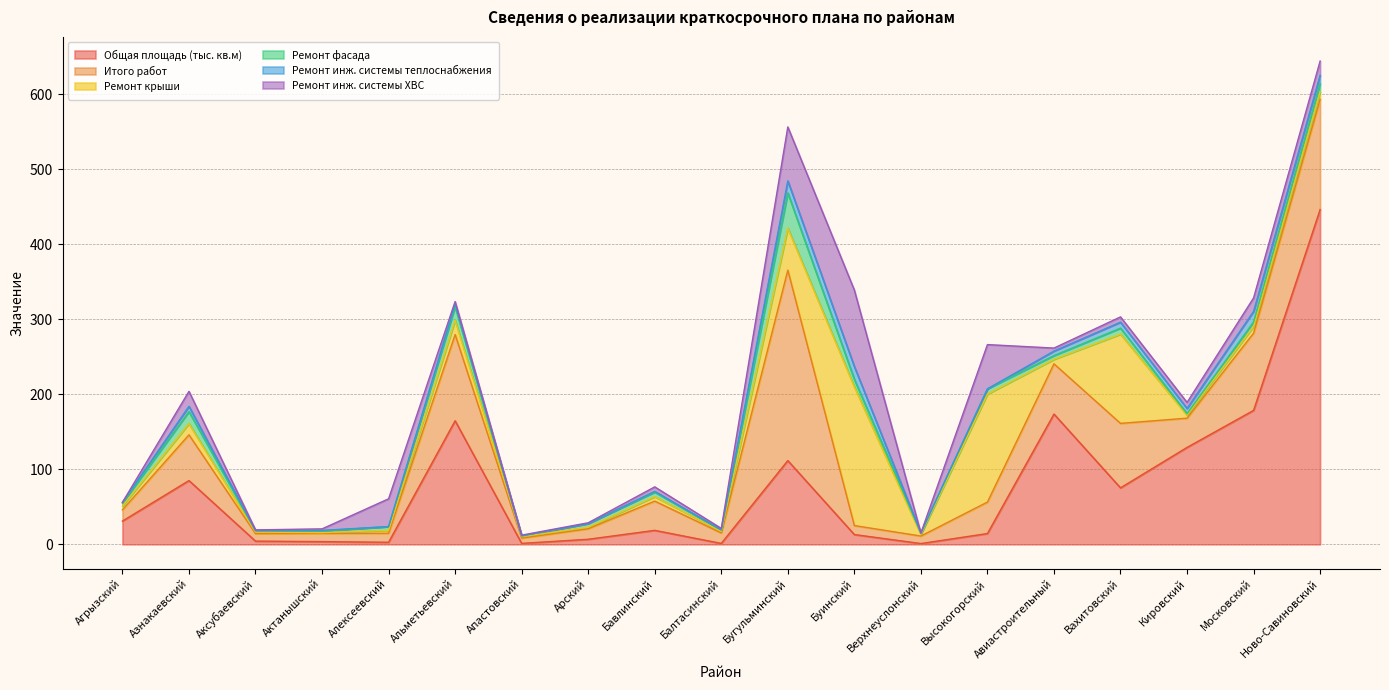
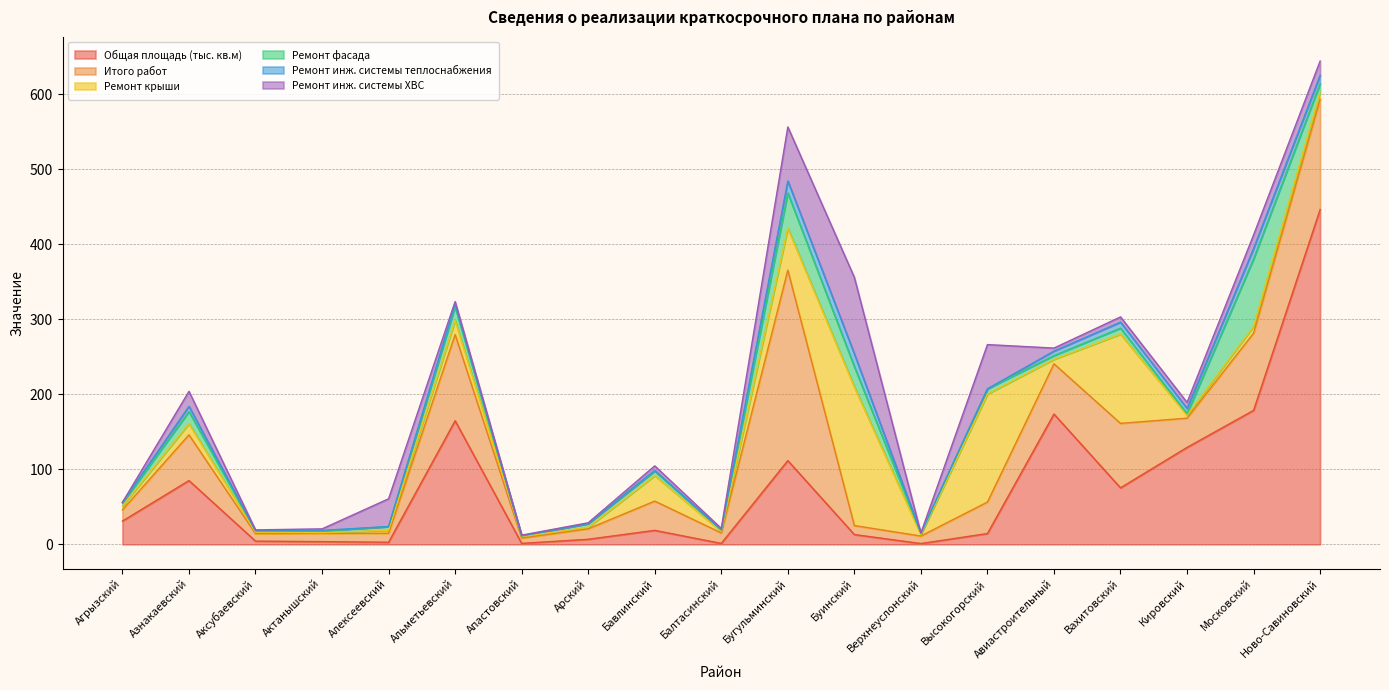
  {
    "Ремонт крыши": {
      "Агрызский": 10,
      "Азнакаевский": 20,
      "Алексеевский": 0,
      "Альметьевский": 20,
-     "Бавлинский": 10,
+     "Бавлинский": 30,
      "Бугульминский": 60,
      "Буинский": 190,
      "Высокогорский": 140,
      "Авиастроительный": 10,
      "Вахитовский": 120,
      "Московский": 10,
      "Ново-Савиновский": 10
    },
    "Ремонт фасада": {
      "Азнакаевский": 20,
      "Альметьевский": 20,
      "Бугульминский": 50,
-     "Буинский": 10,
+     "Буинский": 30,
      "Авиастроительный": 10,
      "Вахитовский": 10,
-     "Московский": 10,
+     "Московский": 90,
      "Ново-Савиновский": 10
    },
    "Ремонт инж. системы теплоснабжения": {
      "Азнакаевский": 10,
      "Бугульминский": 20,
      "Буинский": 20,
      "Авиастроительный": 10,
      "Вахитовский": 10,
      "Кировский": 10,
      "Московский": 10,
      "Ново-Савиновский": 10
    },
    "Ремонт инж. системы ХВС": {
      "Азнакаевский": 20,
      "Алексеевский": 40,
      "Бавлинский": 10,
      "Бугульминский": 70,
      "Буинский": 100,
      "Высокогорский": 60,
      "Авиастроительный": 0,
      "Вахитовский": 10,
      "Кировский": 10,
      "Московский": 20,
      "Ново-Савиновский": 20
    }
  }
